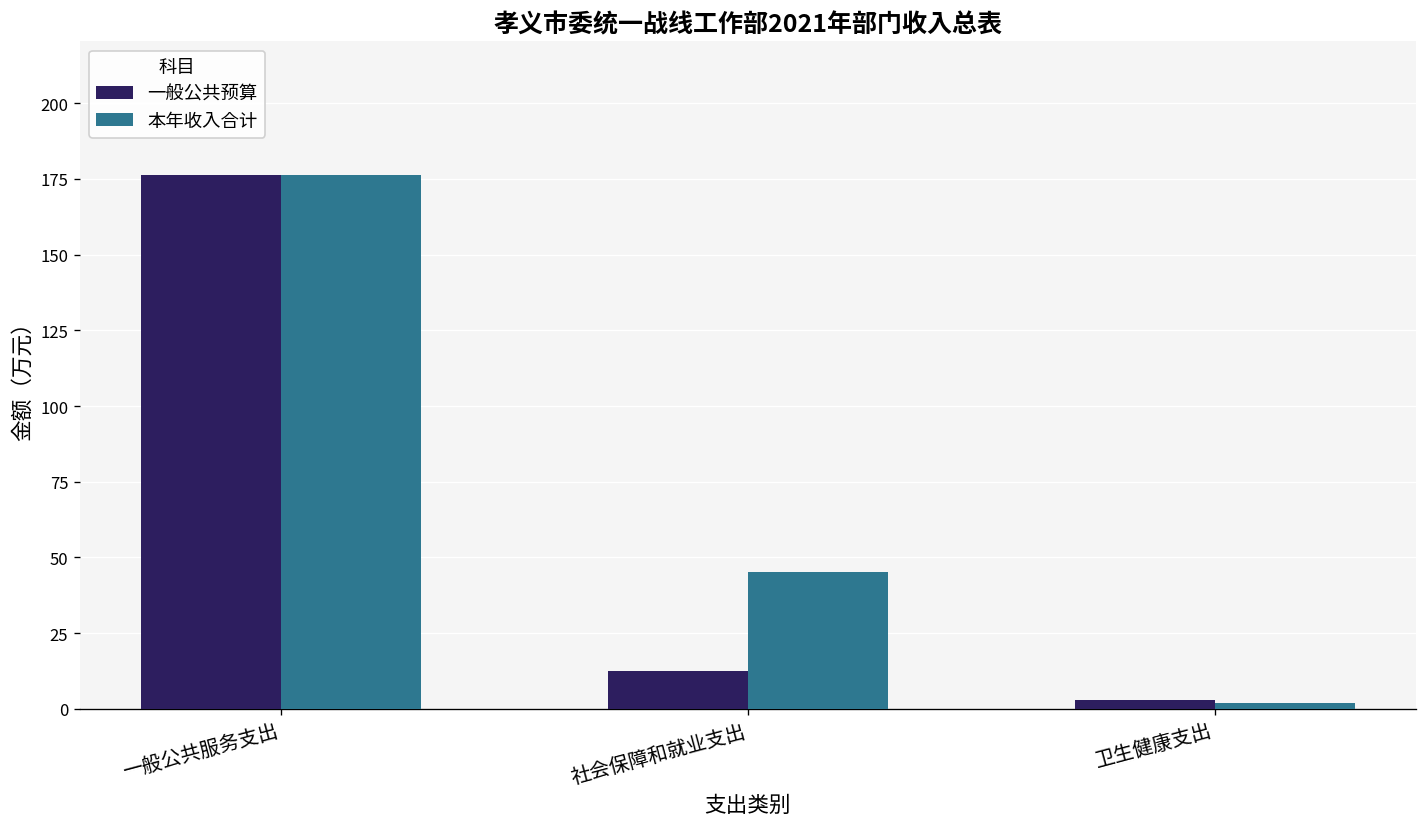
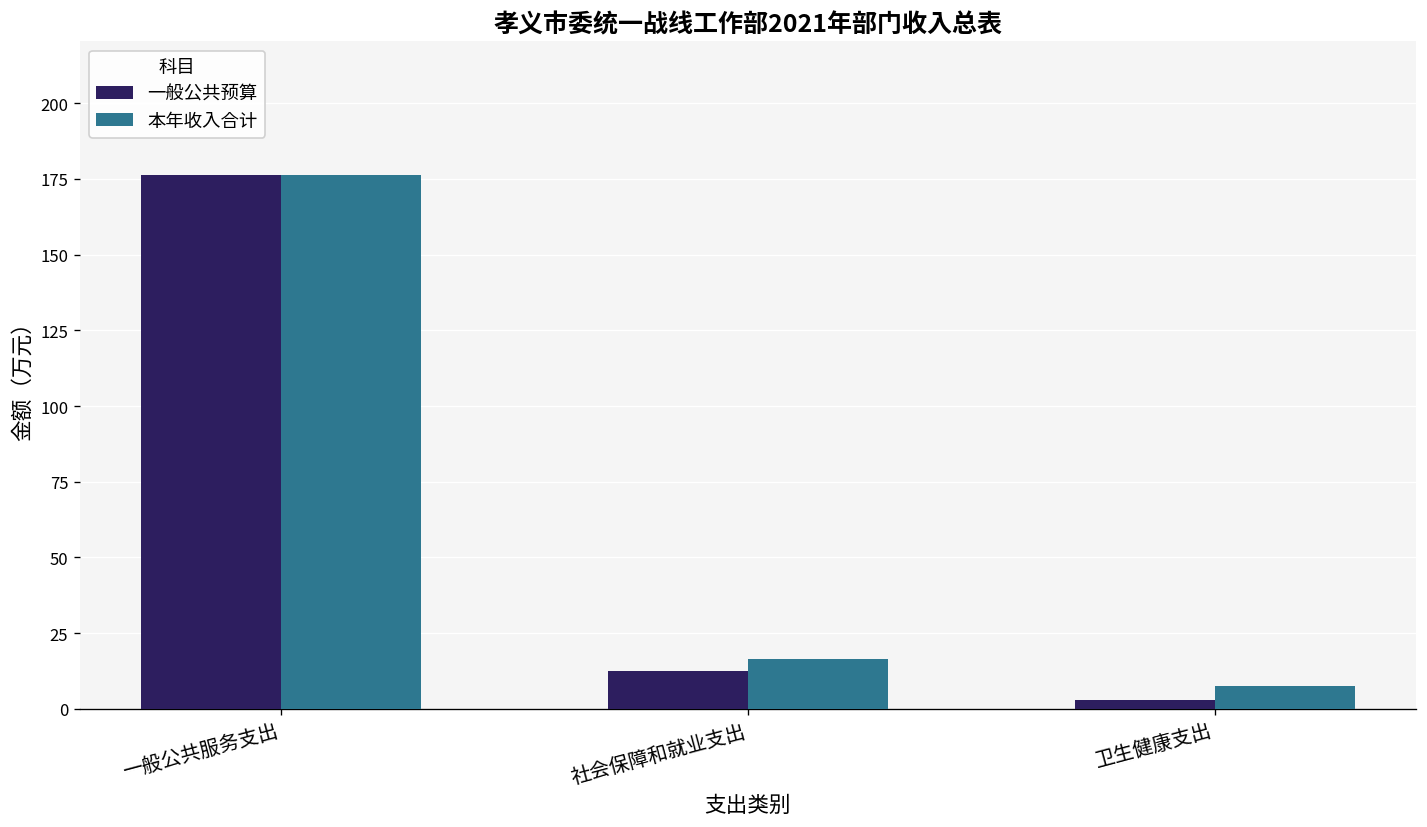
  {
    "一般公共预算": {
      "一般公共服务支出": 176,
      "社会保障和就业支出": 12,
      "卫生健康支出": 3
    },
    "本年收入合计": {
      "一般公共服务支出": 176,
-     "社会保障和就业支出": 45,
-     "卫生健康支出": 2
+     "社会保障和就业支出": 16,
+     "卫生健康支出": 7
    }
  }
